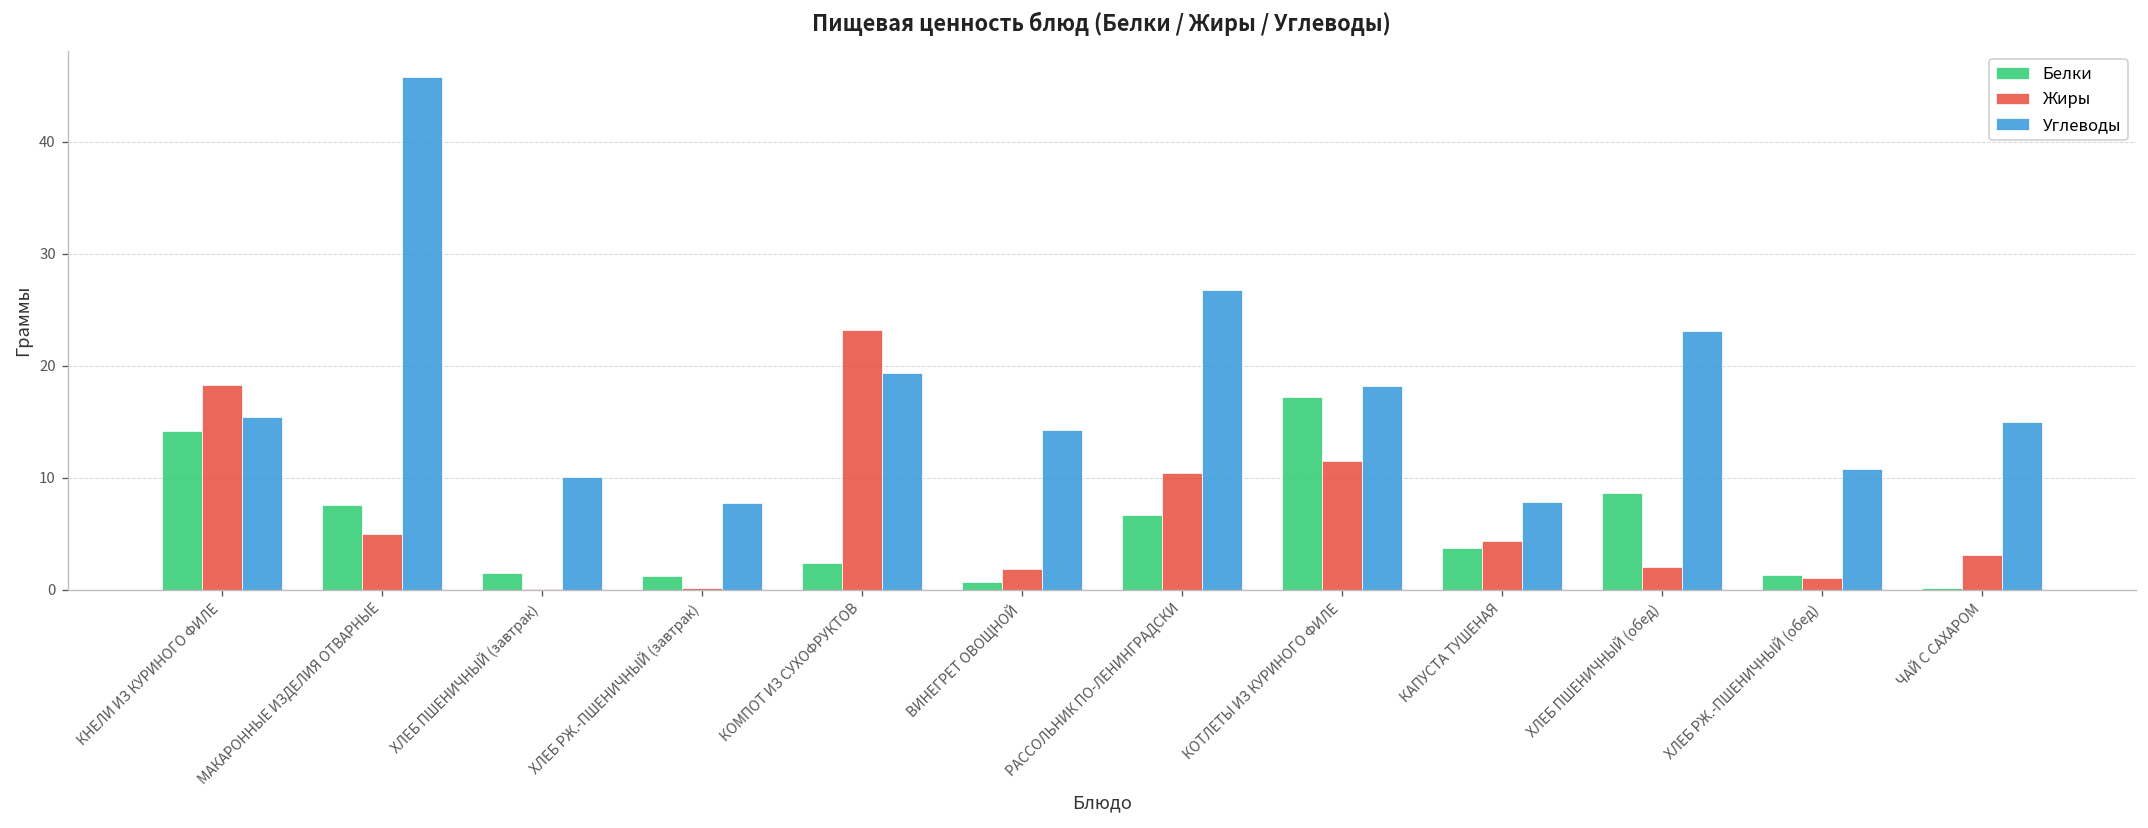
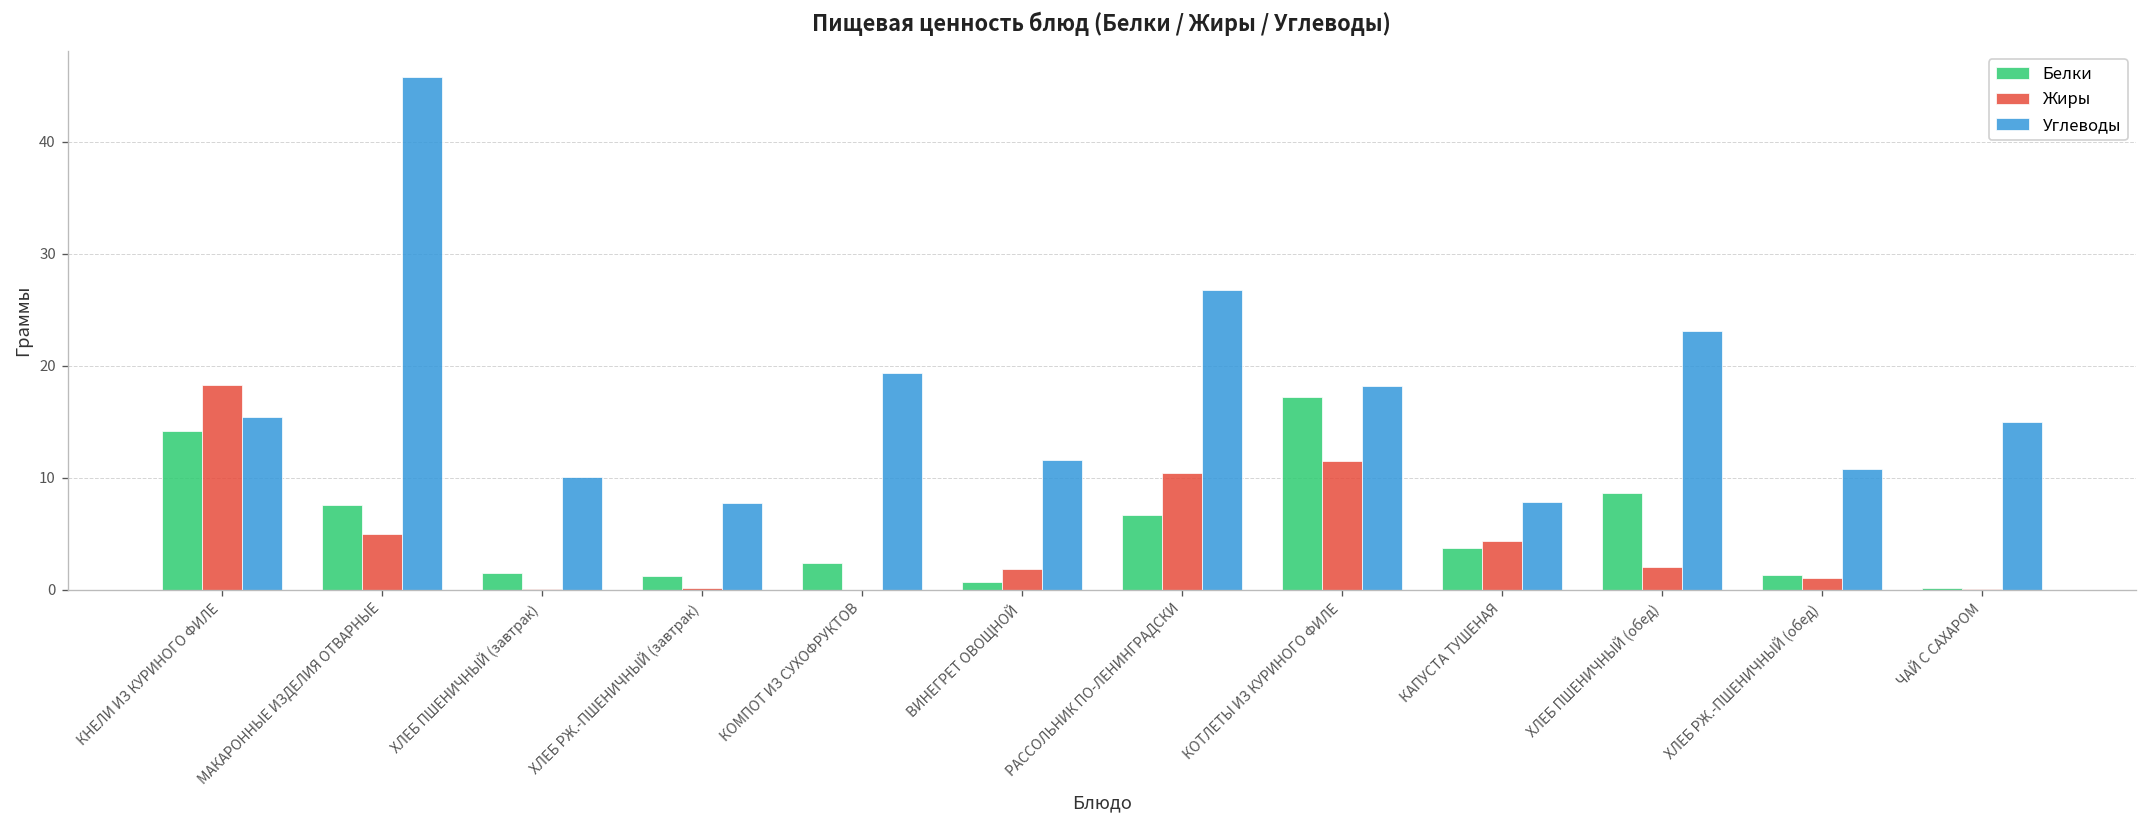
  {
    "Белки": {
      "КНЕЛИ ИЗ КУРИНОГО ФИЛЕ": 14,
      "МАКАРОННЫЕ ИЗДЕЛИЯ ОТВАРНЫЕ": 8,
      "ХЛЕБ ПШЕНИЧНЫЙ (завтрак)": 2,
      "ХЛЕБ РЖ.-ПШЕНИЧНЫЙ (завтрак)": 1,
      "КОМПОТ ИЗ СУХОФРУКТОВ": 2,
      "ВИНЕГРЕТ ОВОЩНОЙ": 1,
      "РАССОЛЬНИК ПО-ЛЕНИНГРАДСКИ": 7,
      "КОТЛЕТЫ ИЗ КУРИНОГО ФИЛЕ": 17,
      "КАПУСТА ТУШЕНАЯ": 4,
      "ХЛЕБ ПШЕНИЧНЫЙ (обед)": 9,
      "ХЛЕБ РЖ.-ПШЕНИЧНЫЙ (обед)": 1
    },
    "Жиры": {
      "КНЕЛИ ИЗ КУРИНОГО ФИЛЕ": 18,
      "МАКАРОННЫЕ ИЗДЕЛИЯ ОТВАРНЫЕ": 5,
-     "КОМПОТ ИЗ СУХОФРУКТОВ": 23,
+     "КОМПОТ ИЗ СУХОФРУКТОВ": 0,
      "ВИНЕГРЕТ ОВОЩНОЙ": 2,
      "РАССОЛЬНИК ПО-ЛЕНИНГРАДСКИ": 10,
      "КОТЛЕТЫ ИЗ КУРИНОГО ФИЛЕ": 12,
      "КАПУСТА ТУШЕНАЯ": 4,
      "ХЛЕБ ПШЕНИЧНЫЙ (обед)": 2,
      "ХЛЕБ РЖ.-ПШЕНИЧНЫЙ (обед)": 1,
-     "ЧАЙ С САХАРОМ": 3
+     "ЧАЙ С САХАРОМ": 0
    },
    "Углеводы": {
      "КНЕЛИ ИЗ КУРИНОГО ФИЛЕ": 15,
      "МАКАРОННЫЕ ИЗДЕЛИЯ ОТВАРНЫЕ": 46,
      "ХЛЕБ ПШЕНИЧНЫЙ (завтрак)": 10,
      "ХЛЕБ РЖ.-ПШЕНИЧНЫЙ (завтрак)": 8,
      "КОМПОТ ИЗ СУХОФРУКТОВ": 19,
-     "ВИНЕГРЕТ ОВОЩНОЙ": 14,
+     "ВИНЕГРЕТ ОВОЩНОЙ": 12,
      "РАССОЛЬНИК ПО-ЛЕНИНГРАДСКИ": 27,
      "КОТЛЕТЫ ИЗ КУРИНОГО ФИЛЕ": 18,
      "КАПУСТА ТУШЕНАЯ": 8,
      "ХЛЕБ ПШЕНИЧНЫЙ (обед)": 23,
      "ХЛЕБ РЖ.-ПШЕНИЧНЫЙ (обед)": 11,
      "ЧАЙ С САХАРОМ": 15
    }
  }
